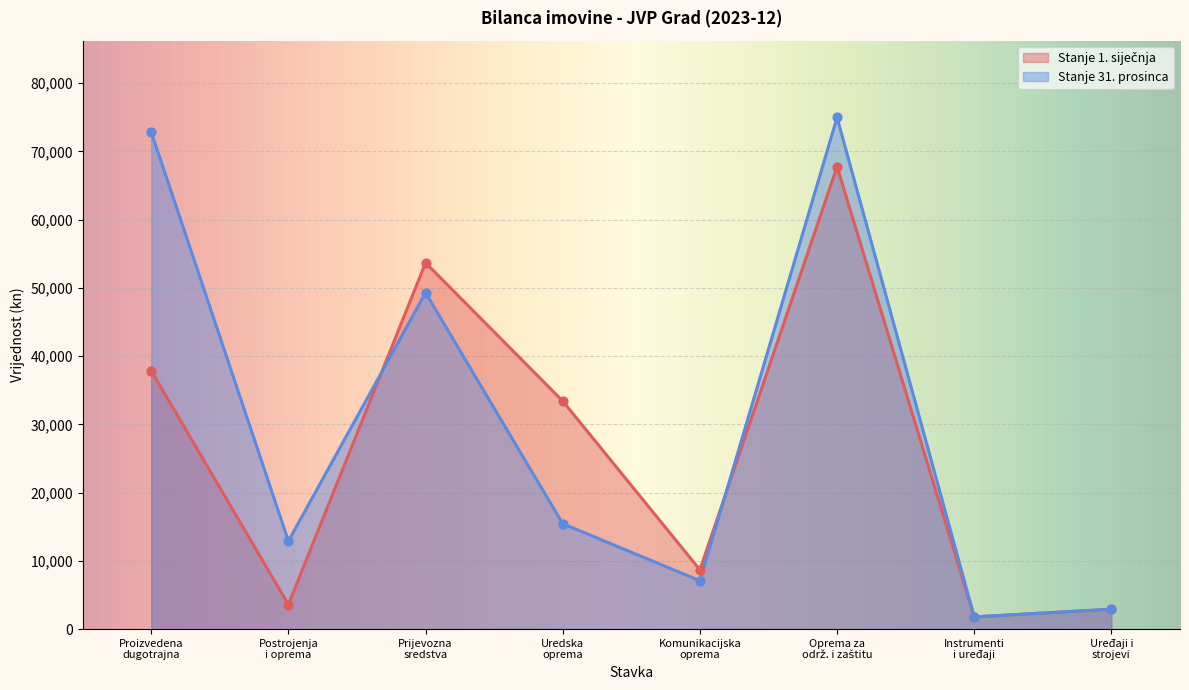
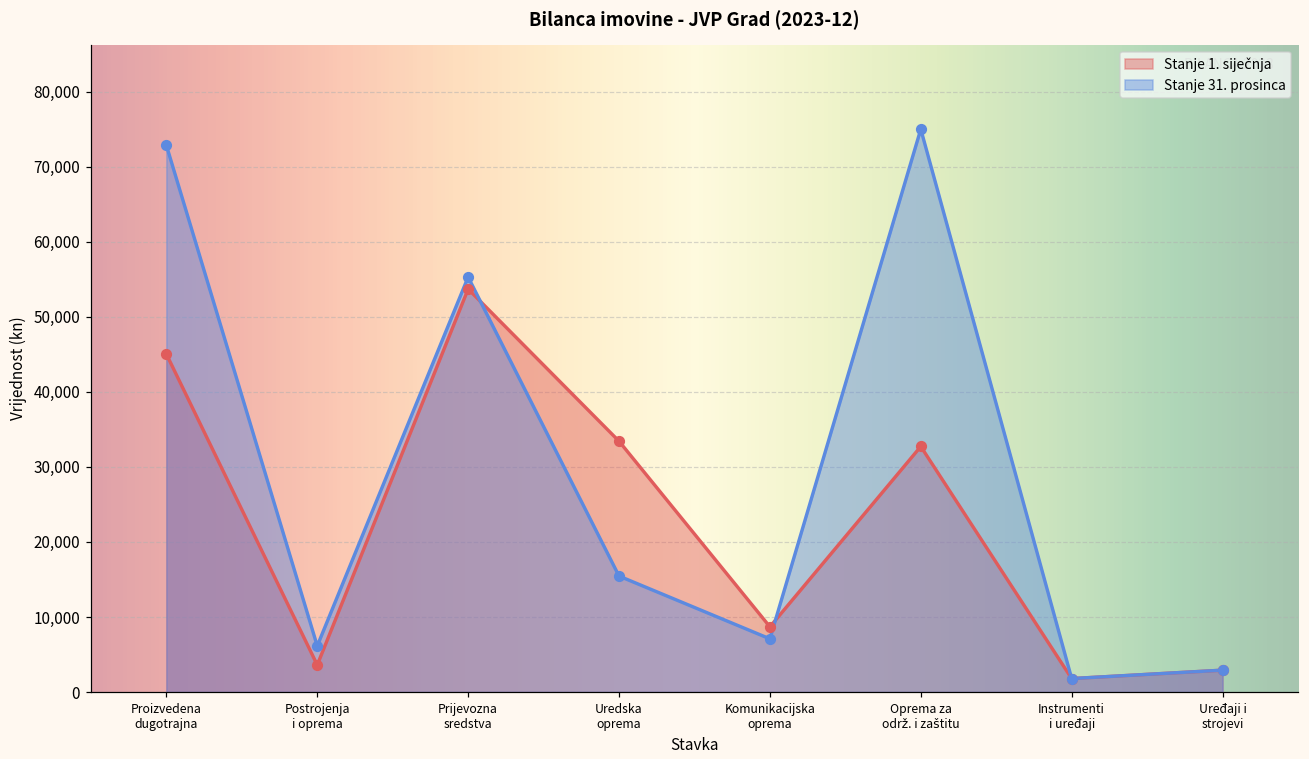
  {
    "Stanje 1. siječnja": {
-     "Proizvedena dugotrajna": "38,000",
+     "Proizvedena dugotrajna": "45,000",
      "Postrojenja i oprema": "4,000",
      "Prijevozna sredstva": "54,000",
      "Uredska oprema": "33,000",
      "Komunikacijska oprema": "9,000",
-     "Oprema za održ. i zaštitu": "68,000"
+     "Oprema za održ. i zaštitu": "33,000"
    },
    "Stanje 31. prosinca": {
      "Proizvedena dugotrajna": "73,000",
-     "Postrojenja i oprema": "13,000",
-     "Prijevozna sredstva": "49,000",
+     "Postrojenja i oprema": "6,000",
+     "Prijevozna sredstva": "55,000",
      "Uredska oprema": "15,000",
      "Komunikacijska oprema": "7,000",
      "Oprema za održ. i zaštitu": "75,000"
    }
  }
